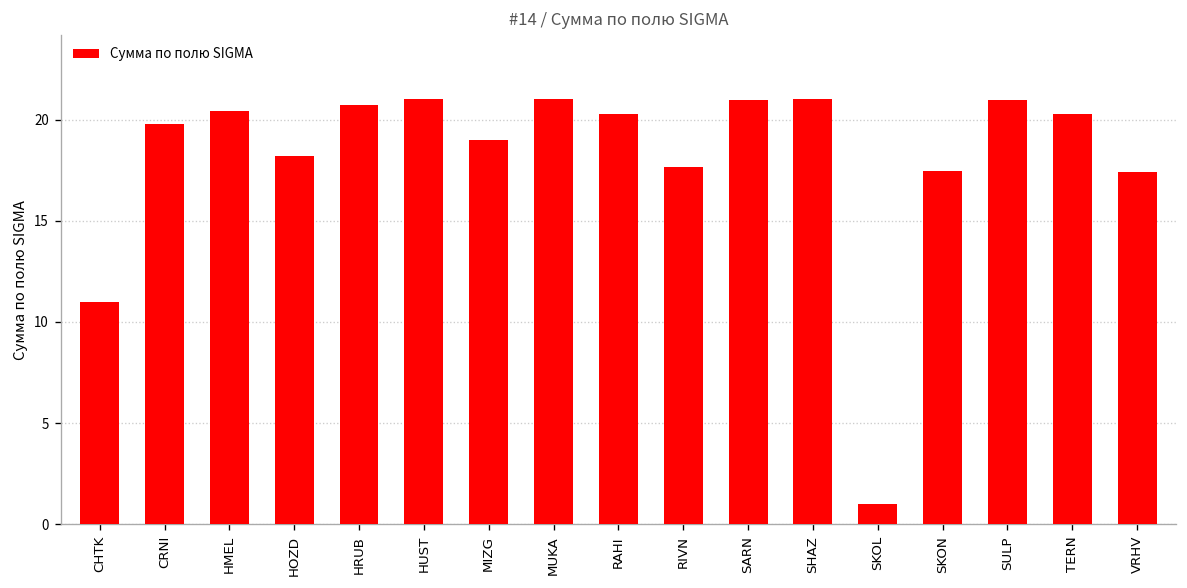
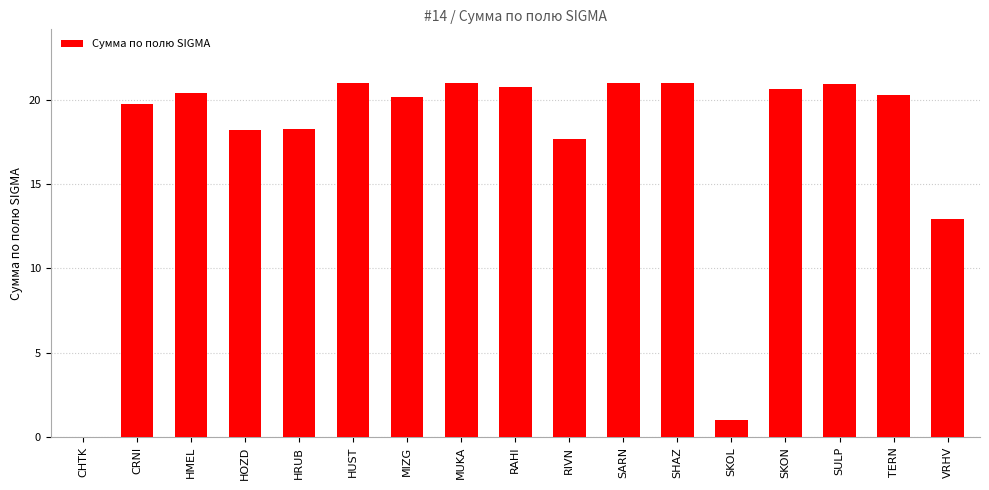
  {
-   "CHTK": 11,
+   "CHTK": 0,
    "CRNI": 19.8,
    "HMEL": 20.4,
    "HOZD": 18.2,
-   "HRUB": 20.7,
+   "HRUB": 18.2,
    "HUST": 21.0,
-   "MIZG": 19.0,
+   "MIZG": 20.1,
    "MUKA": 21.0,
-   "RAHI": 20.3,
+   "RAHI": 20.8,
    "RIVN": 17.6,
    "SARN": 21.0,
    "SHAZ": 21.0,
    "SKOL": 1.0,
-   "SKON": 17.4,
+   "SKON": 20.6,
    "SULP": 20.9,
    "TERN": 20.3,
-   "VRHV": 17.4
+   "VRHV": 12.9
  }
